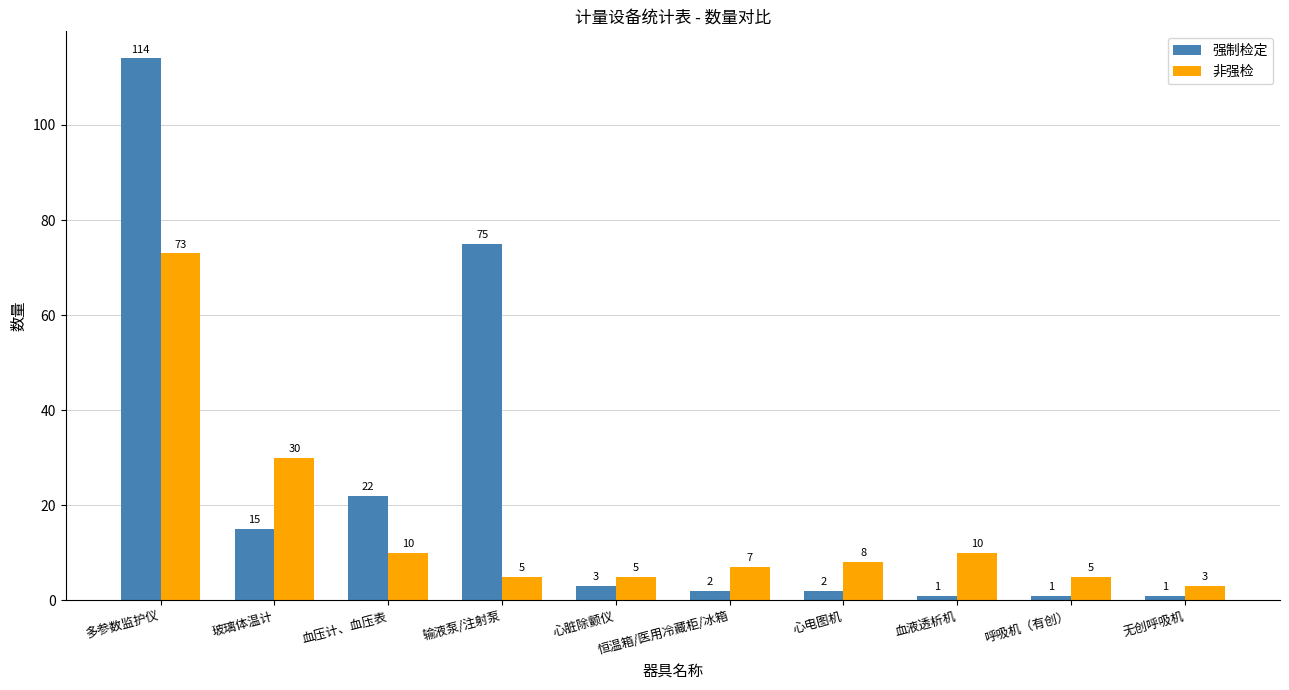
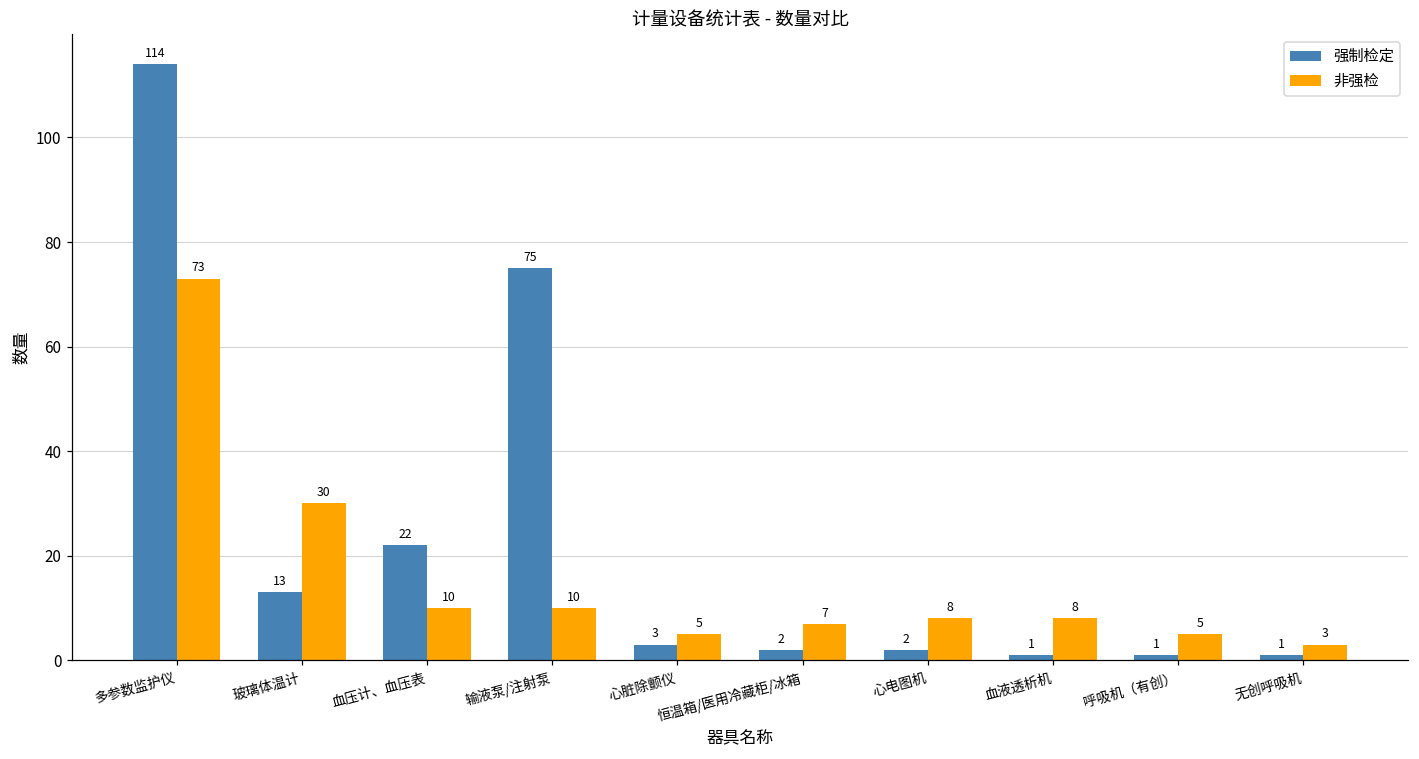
  {
    "强制检定": {
      "多参数监护仪": 114,
-     "玻璃体温计": 15,
+     "玻璃体温计": 13,
      "血压计、血压表": 22,
      "输液泵/注射泵": 75,
      "心脏除颤仪": 3,
      "恒温箱/医用冷藏柜/冰箱": 2,
      "心电图机": 2,
      "血液透析机": 1,
      "呼吸机（有创）": 1,
      "无创呼吸机": 1
    },
    "非强检": {
      "多参数监护仪": 73,
      "玻璃体温计": 30,
      "血压计、血压表": 10,
-     "输液泵/注射泵": 5,
+     "输液泵/注射泵": 10,
      "心脏除颤仪": 5,
      "恒温箱/医用冷藏柜/冰箱": 7,
      "心电图机": 8,
-     "血液透析机": 10,
+     "血液透析机": 8,
      "呼吸机（有创）": 5,
      "无创呼吸机": 3
    }
  }
